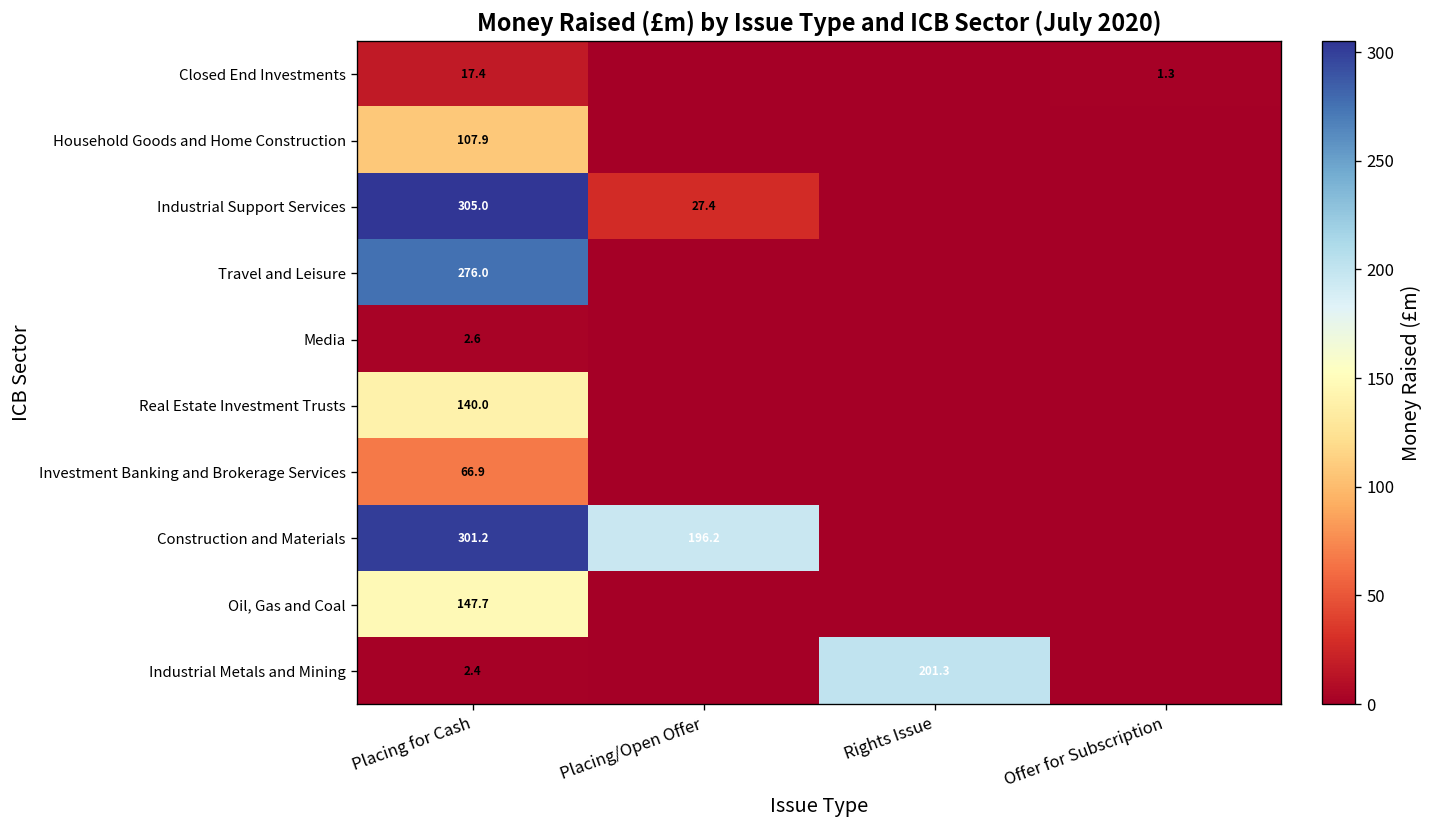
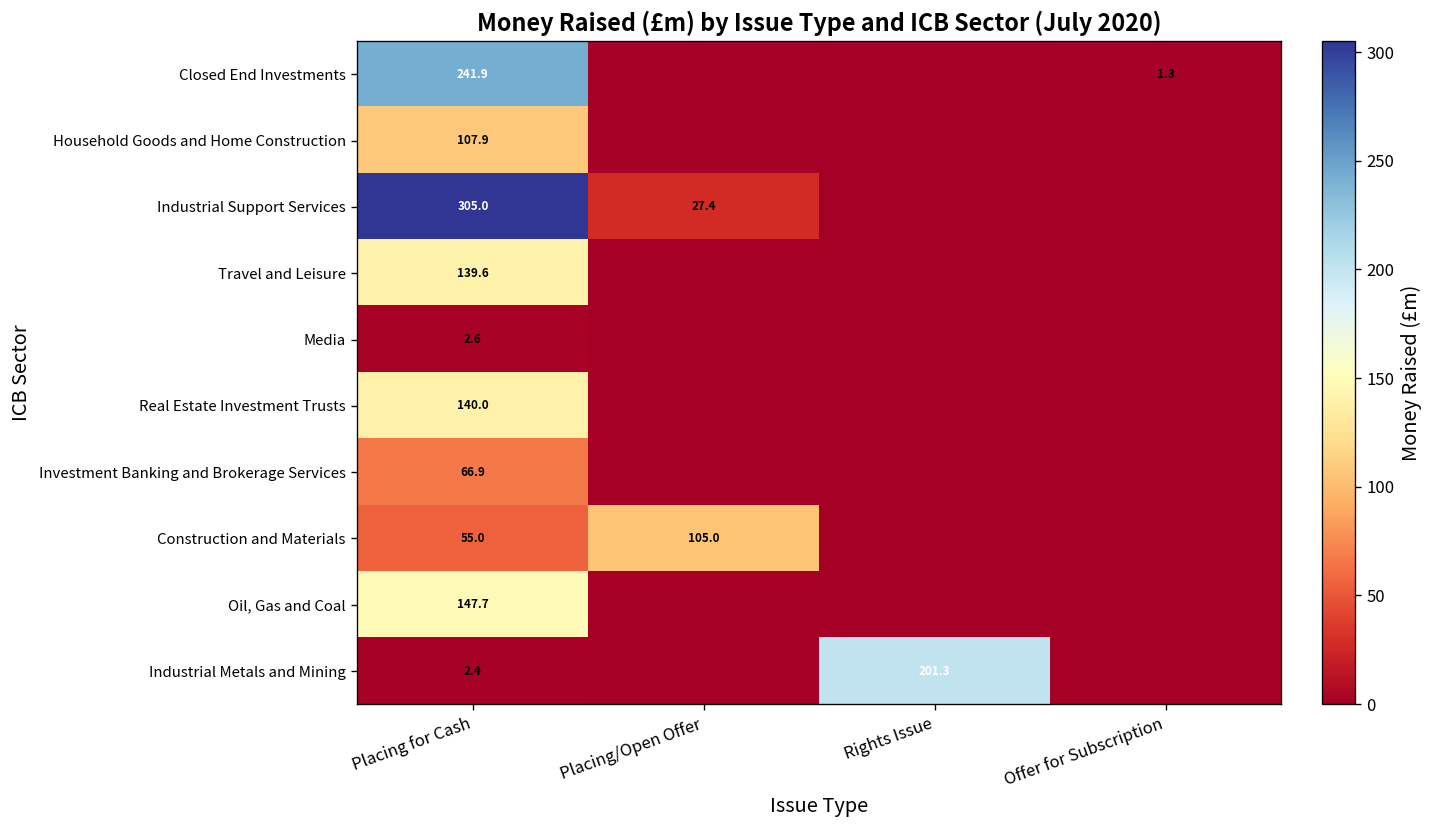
  {
    "Closed End Investments": {
-     "Placing for Cash": 17.4,
+     "Placing for Cash": 241.9,
      "Offer for Subscription": 1.3
    },
    "Household Goods and Home Construction": {
      "Placing for Cash": 107.9
    },
    "Industrial Support Services": {
      "Placing for Cash": 305.0,
      "Placing/Open Offer": 27.4
    },
    "Travel and Leisure": {
-     "Placing for Cash": 276.0
+     "Placing for Cash": 139.6
    },
    "Media": {
      "Placing for Cash": 2.6
    },
    "Real Estate Investment Trusts": {
      "Placing for Cash": 140.0
    },
    "Investment Banking and Brokerage Services": {
      "Placing for Cash": 66.9
    },
    "Construction and Materials": {
-     "Placing for Cash": 301.2,
-     "Placing/Open Offer": 196.2
+     "Placing for Cash": 55.0,
+     "Placing/Open Offer": 105.0
    },
    "Oil, Gas and Coal": {
      "Placing for Cash": 147.7
    },
    "Industrial Metals and Mining": {
      "Placing for Cash": 2.4,
      "Rights Issue": 201.3
    }
  }
